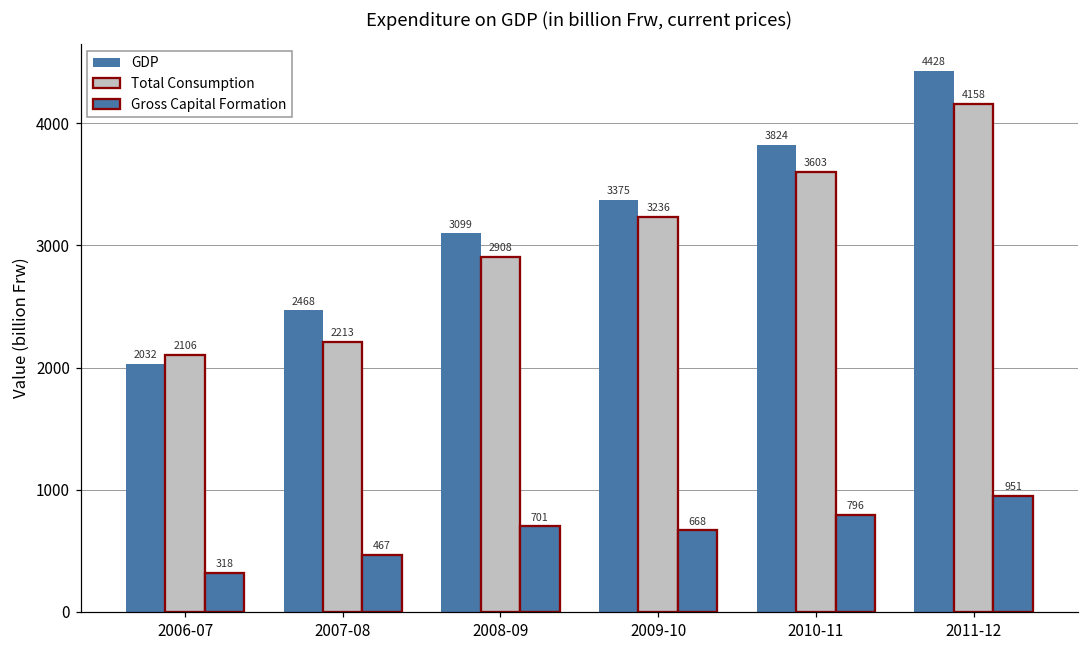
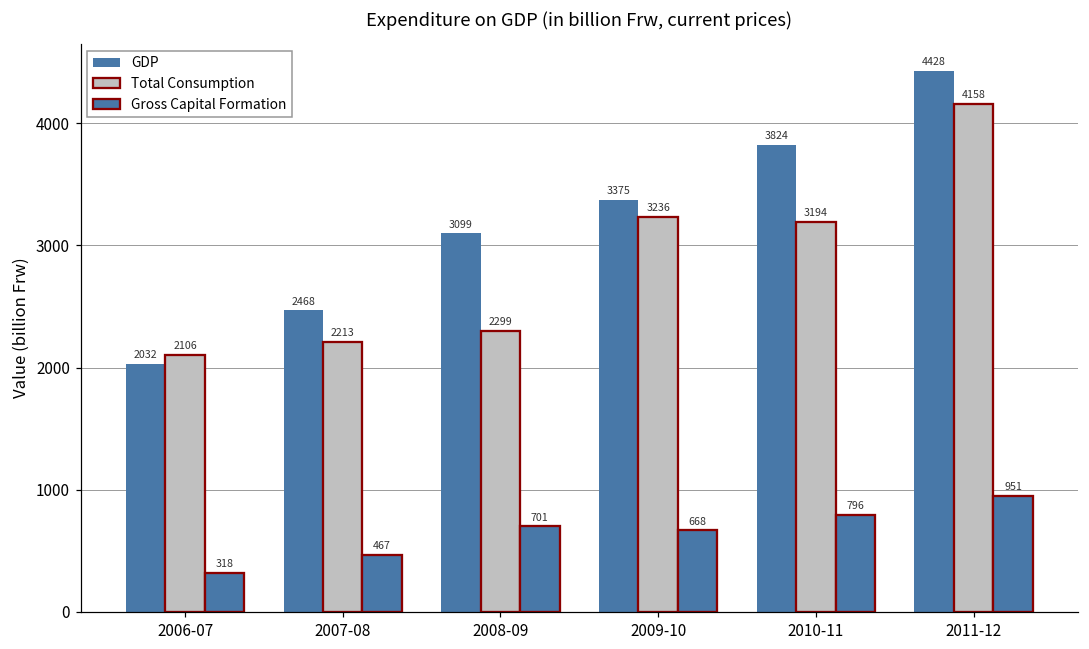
  {
    "Total Consumption": {
      "2006-07": 2106,
      "2007-08": 2213,
-     "2008-09": 2908,
+     "2008-09": 2299,
      "2009-10": 3236,
-     "2010-11": 3603,
+     "2010-11": 3194,
      "2011-12": 4158
    }
  }
